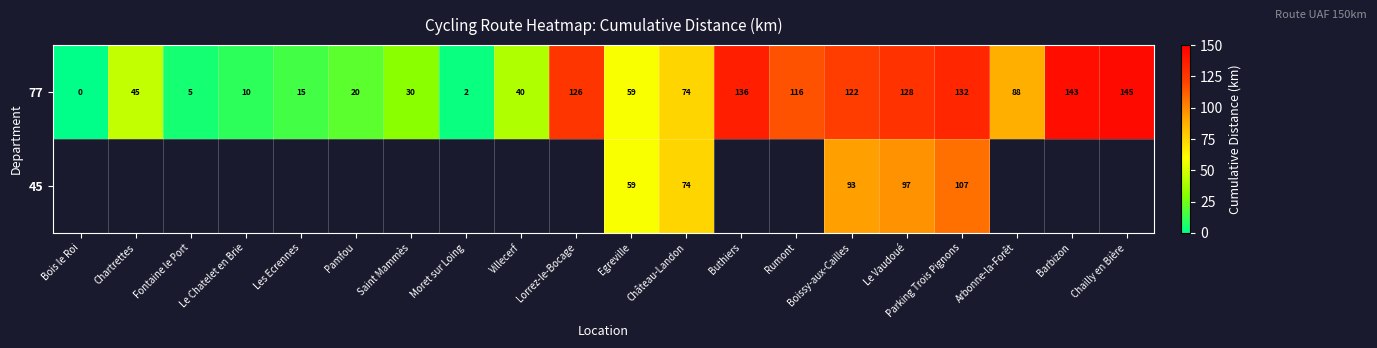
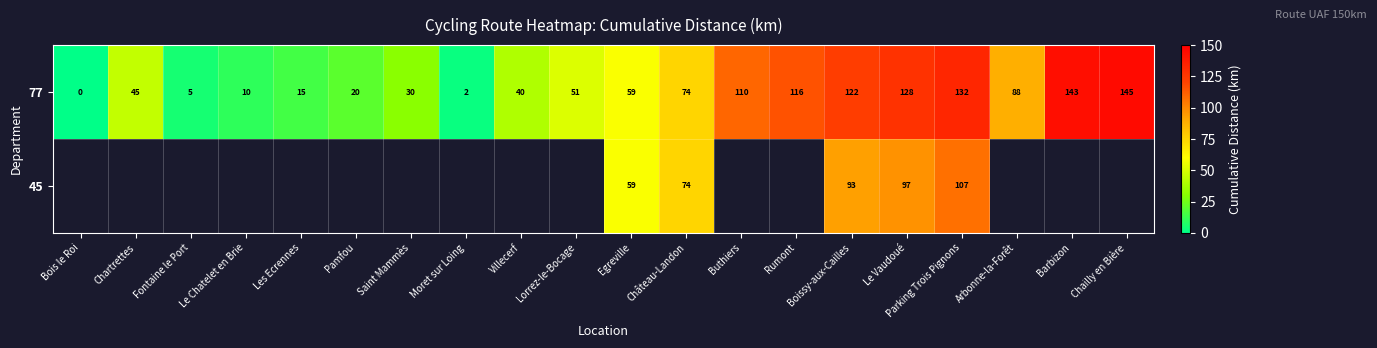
  {
    "77": {
      "Bois le Roi": 0,
      "Chartrettes": 45,
      "Fontaine le Port": 5,
      "Le Chatelet en Brie": 10,
      "Les Ecrennes": 15,
      "Pamfou": 20,
      "Saint Mammès": 30,
      "Moret sur Loing": 2,
      "Villecerf": 40,
-     "Lorrez-le-Bocage": 126,
+     "Lorrez-le-Bocage": 51,
      "Egreville": 59,
      "Château-Landon": 74,
-     "Buthiers": 136,
+     "Buthiers": 110,
      "Rumont": 116,
      "Boissy-aux-Cailles": 122,
      "Le Vaudoué": 128,
      "Parking Trois Pignons": 132,
      "Arbonne-la-Forêt": 88,
      "Barbizon": 143,
      "Chailly en Bière": 145
    },
    "45": {
      "Egreville": 59,
      "Château-Landon": 74,
      "Boissy-aux-Cailles": 93,
      "Le Vaudoué": 97,
      "Parking Trois Pignons": 107
    }
  }
